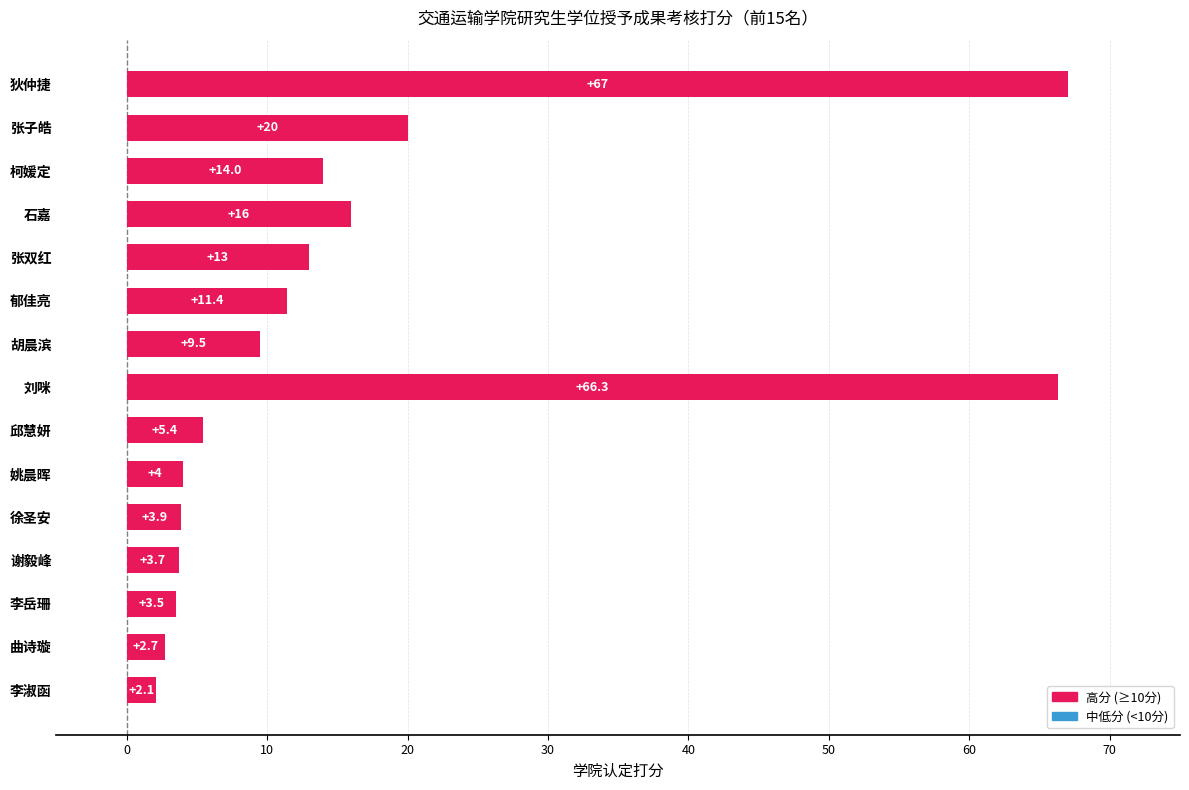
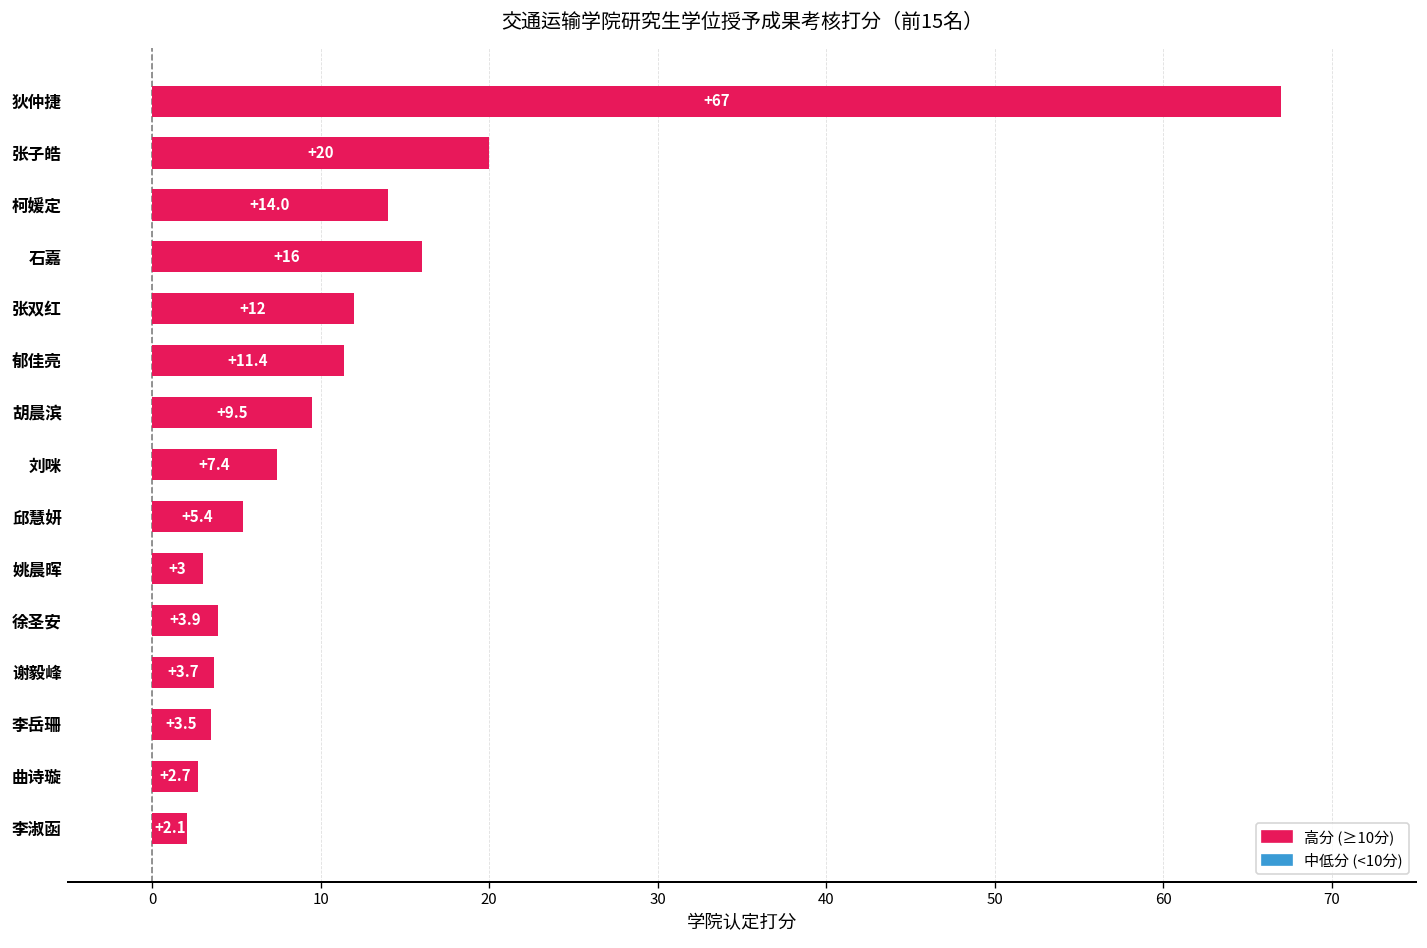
  {
    "狄仲捷": "+67",
    "张子皓": "+20",
    "柯媛定": "+14.0",
    "石嘉": "+16",
-   "张双红": "+13",
+   "张双红": "+12",
    "郁佳亮": "+11.4",
    "胡晨滨": "+9.5",
-   "刘咪": "+66.3",
+   "刘咪": "+7.4",
    "邱慧妍": "+5.4",
-   "姚晨晖": "+4",
+   "姚晨晖": "+3",
    "徐圣安": "+3.9",
    "谢毅峰": "+3.7",
    "李岳珊": "+3.5",
    "曲诗璇": "+2.7",
    "李淑函": "+2.1"
  }
